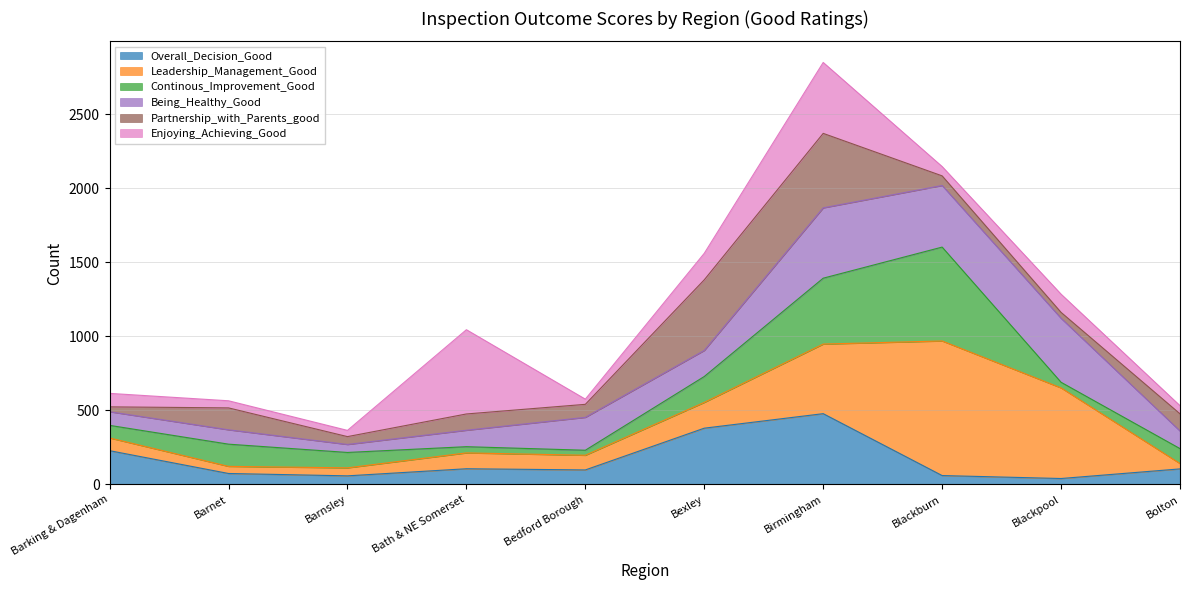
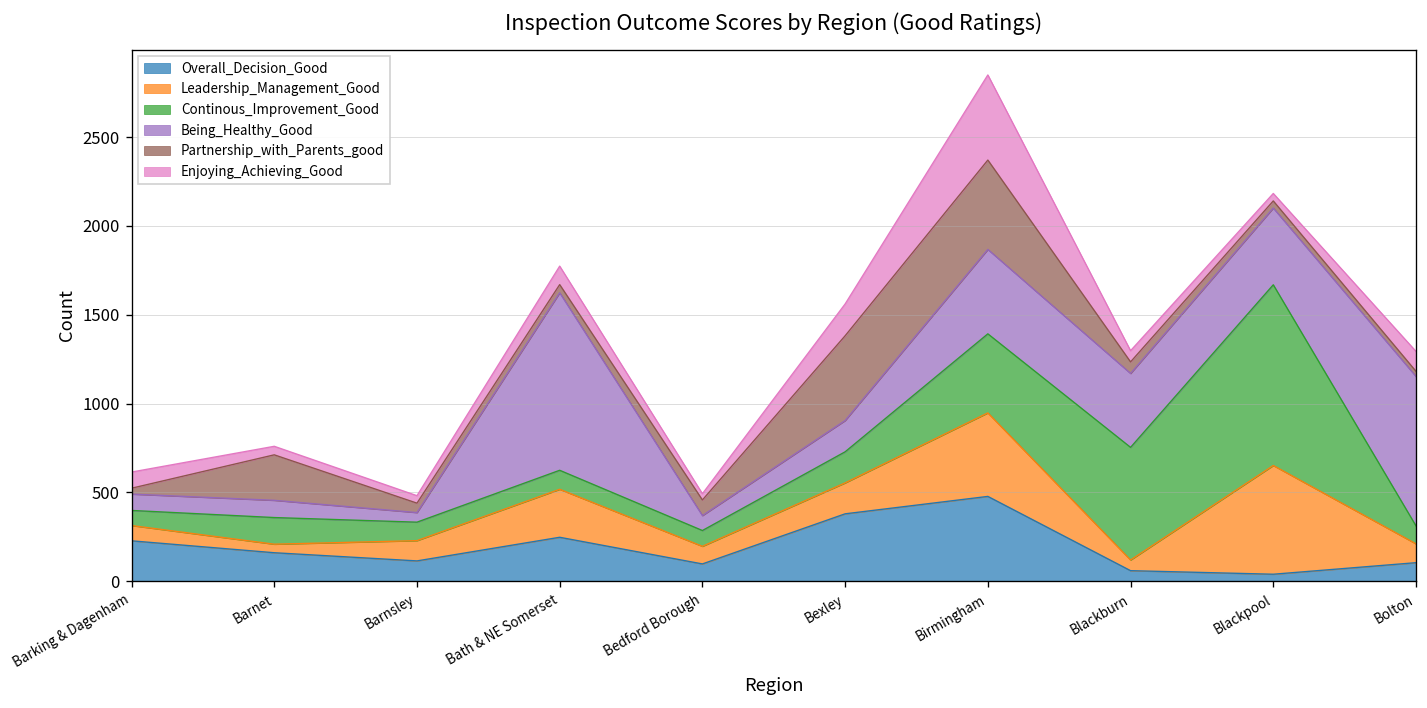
  {
    "Overall_Decision_Good": {
      "Barking & Dagenham": 230,
-     "Barnet": 70,
-     "Barnsley": 60,
-     "Bath & NE Somerset": 110,
+     "Barnet": 160,
+     "Barnsley": 120,
+     "Bath & NE Somerset": 250,
      "Bedford Borough": 100,
      "Bexley": 380,
      "Birmingham": 480,
      "Blackburn": 60,
      "Blackpool": 40,
      "Bolton": 110
    },
    "Leadership_Management_Good": {
      "Barking & Dagenham": 90,
      "Barnet": 50,
-     "Barnsley": 50,
-     "Bath & NE Somerset": 110,
+     "Barnsley": 110,
+     "Bath & NE Somerset": 270,
      "Bedford Borough": 100,
      "Bexley": 170,
      "Birmingham": 470,
-     "Blackburn": 910,
+     "Blackburn": 60,
      "Blackpool": 610,
-     "Bolton": 40
+     "Bolton": 110
    },
    "Continous_Improvement_Good": {
      "Barking & Dagenham": 90,
      "Barnet": 150,
      "Barnsley": 100,
-     "Bath & NE Somerset": 40,
-     "Bedford Borough": 30,
+     "Bath & NE Somerset": 110,
+     "Bedford Borough": 90,
      "Bexley": 180,
      "Birmingham": 450,
      "Blackburn": 630,
-     "Blackpool": 40,
+     "Blackpool": 1020,
      "Bolton": 100
    },
    "Being_Healthy_Good": {
      "Barking & Dagenham": 90,
      "Barnet": 100,
      "Barnsley": 50,
-     "Bath & NE Somerset": 110,
-     "Bedford Borough": 220,
+     "Bath & NE Somerset": 1000,
+     "Bedford Borough": 80,
      "Bexley": 180,
      "Birmingham": 480,
      "Blackburn": 420,
      "Blackpool": 430,
-     "Bolton": 120
+     "Bolton": 840
    },
    "Partnership_with_Parents_good": {
      "Barking & Dagenham": 30,
-     "Barnet": 150,
+     "Barnet": 260,
      "Barnsley": 50,
-     "Bath & NE Somerset": 110,
+     "Bath & NE Somerset": 50,
      "Bedford Borough": 90,
      "Bexley": 480,
      "Birmingham": 500,
      "Blackburn": 70,
      "Blackpool": 40,
-     "Bolton": 120
+     "Bolton": 30
    },
    "Enjoying_Achieving_Good": {
      "Barking & Dagenham": 90,
      "Barnet": 50,
      "Barnsley": 40,
-     "Bath & NE Somerset": 570,
+     "Bath & NE Somerset": 100,
      "Bedford Borough": 40,
      "Bexley": 180,
      "Birmingham": 480,
      "Blackburn": 60,
-     "Blackpool": 120,
-     "Bolton": 60
+     "Blackpool": 40,
+     "Bolton": 110
    }
  }
